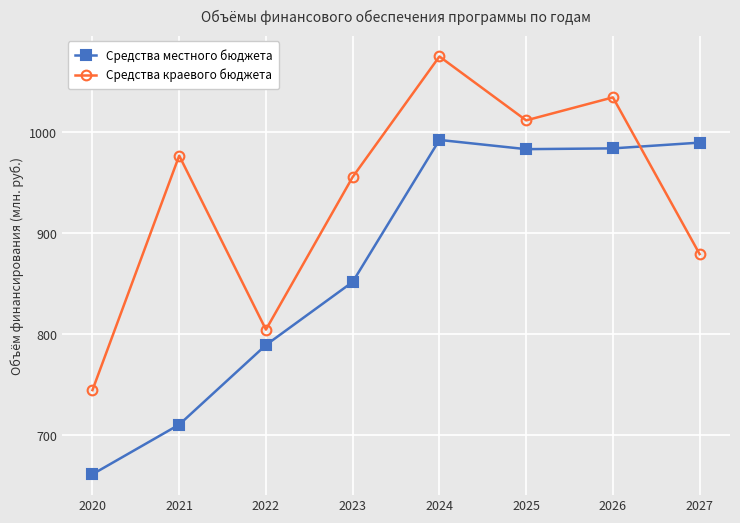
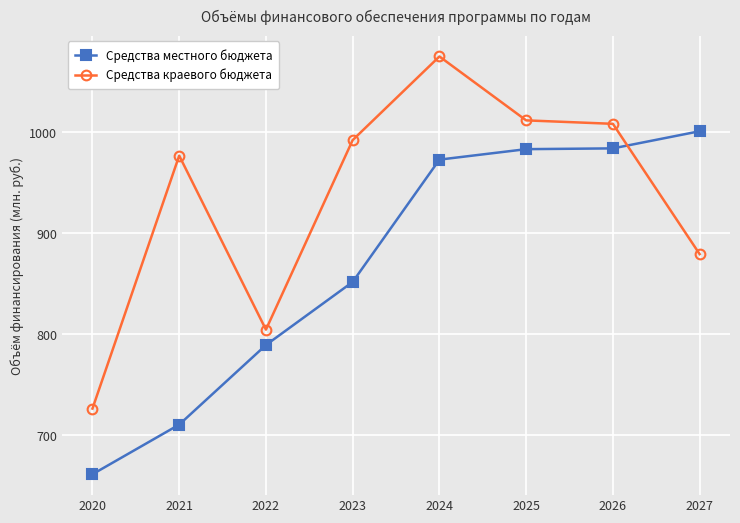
  {
    "Средства местного бюджета": {
      "2020": 662,
      "2021": 711,
      "2022": 789,
      "2023": 852,
-     "2024": 992,
+     "2024": 973,
      "2025": 983,
      "2026": 984,
-     "2027": 990
+     "2027": 1001
    },
    "Средства краевого бюджета": {
-     "2020": 745,
+     "2020": 727,
      "2021": 977,
      "2022": 805,
-     "2023": 956,
+     "2023": 992,
      "2024": 1075,
      "2025": 1012,
-     "2026": 1034,
+     "2026": 1008,
      "2027": 879
    }
  }
